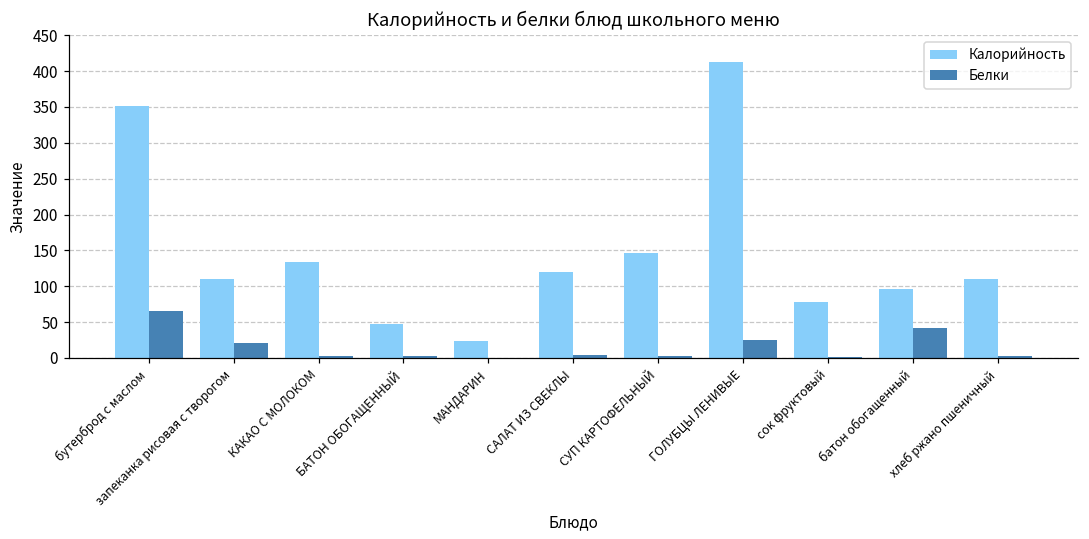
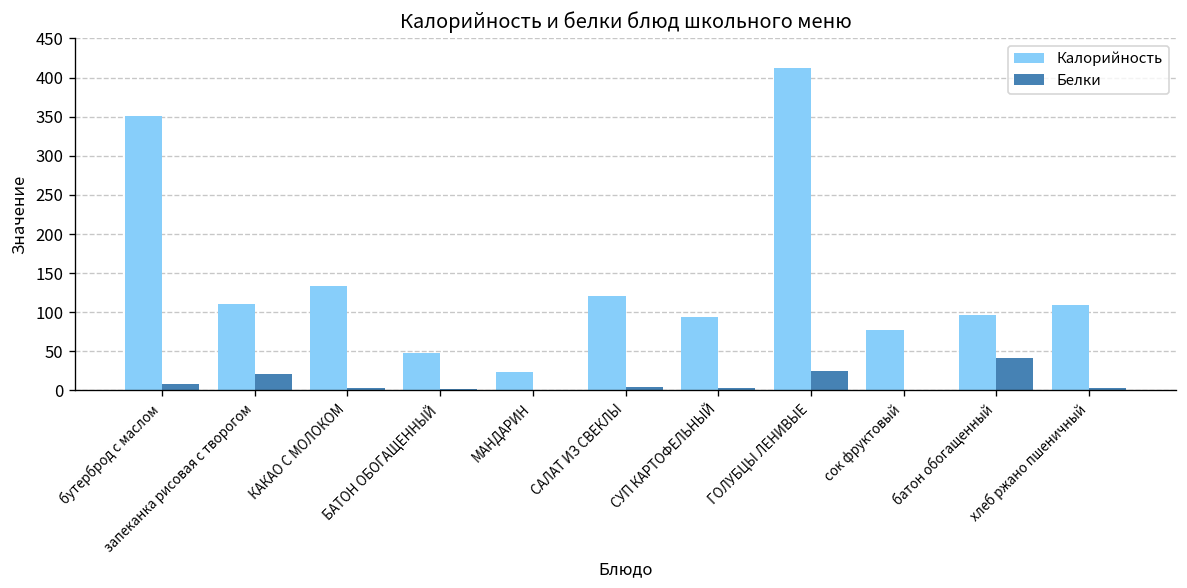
  {
    "Калорийность": {
      "бутерброд с маслом": 350,
      "запеканка рисовая с творогом": 110,
      "КАКАО С МОЛОКОМ": 130,
      "БАТОН ОБОГАЩЕННЫЙ": 50,
      "МАНДАРИН": 20,
      "САЛАТ ИЗ СВЕКЛЫ": 120,
-     "СУП КАРТОФЕЛЬНЫЙ": 150,
+     "СУП КАРТОФЕЛЬНЫЙ": 90,
      "ГОЛУБЦЫ ЛЕНИВЫЕ": 410,
      "сок фруктовый": 80,
      "батон обогащенный": 100,
      "хлеб ржано пшеничный": 110
    },
    "Белки": {
-     "бутерброд с маслом": 70,
+     "бутерброд с маслом": 10,
      "запеканка рисовая с творогом": 20,
      "САЛАТ ИЗ СВЕКЛЫ": 0,
      "ГОЛУБЦЫ ЛЕНИВЫЕ": 30,
      "батон обогащенный": 40
    }
  }
